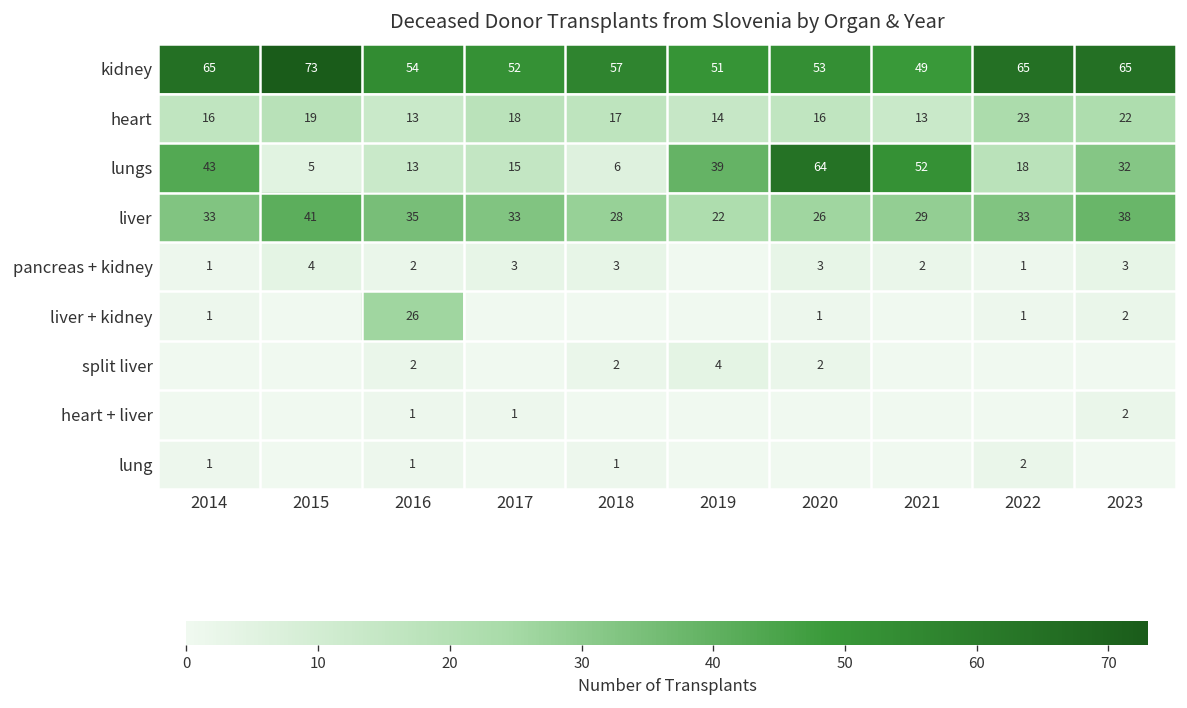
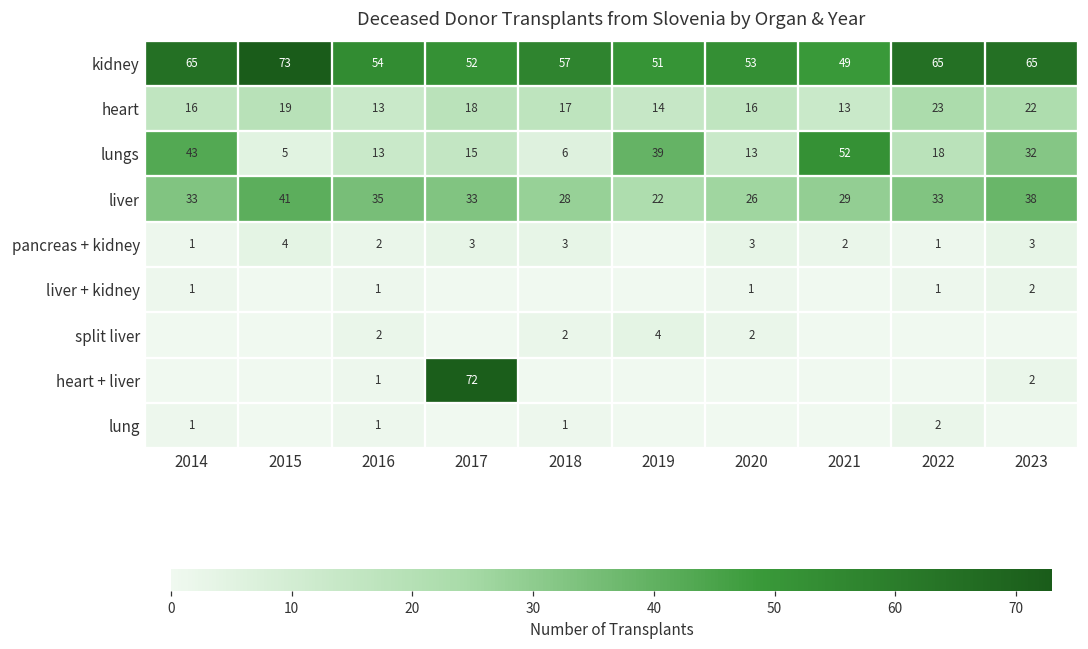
  {
    "kidney": {
      "2014": 65,
      "2015": 73,
      "2016": 54,
      "2017": 52,
      "2018": 57,
      "2019": 51,
      "2020": 53,
      "2021": 49,
      "2022": 65,
      "2023": 65
    },
    "heart": {
      "2014": 16,
      "2015": 19,
      "2016": 13,
      "2017": 18,
      "2018": 17,
      "2019": 14,
      "2020": 16,
      "2021": 13,
      "2022": 23,
      "2023": 22
    },
    "lungs": {
      "2014": 43,
      "2015": 5,
      "2016": 13,
      "2017": 15,
      "2018": 6,
      "2019": 39,
-     "2020": 64,
+     "2020": 13,
      "2021": 52,
      "2022": 18,
      "2023": 32
    },
    "liver": {
      "2014": 33,
      "2015": 41,
      "2016": 35,
      "2017": 33,
      "2018": 28,
      "2019": 22,
      "2020": 26,
      "2021": 29,
      "2022": 33,
      "2023": 38
    },
    "pancreas + kidney": {
      "2014": 1,
      "2015": 4,
      "2016": 2,
      "2017": 3,
      "2018": 3,
      "2020": 3,
      "2021": 2,
      "2022": 1,
      "2023": 3
    },
    "liver + kidney": {
      "2014": 1,
-     "2016": 26,
+     "2016": 1,
      "2020": 1,
      "2022": 1,
      "2023": 2
    },
    "split liver": {
      "2016": 2,
      "2018": 2,
      "2019": 4,
      "2020": 2
    },
    "heart + liver": {
      "2016": 1,
-     "2017": 1,
+     "2017": 72,
      "2023": 2
    },
    "lung": {
      "2014": 1,
      "2016": 1,
      "2018": 1,
      "2022": 2
    }
  }
